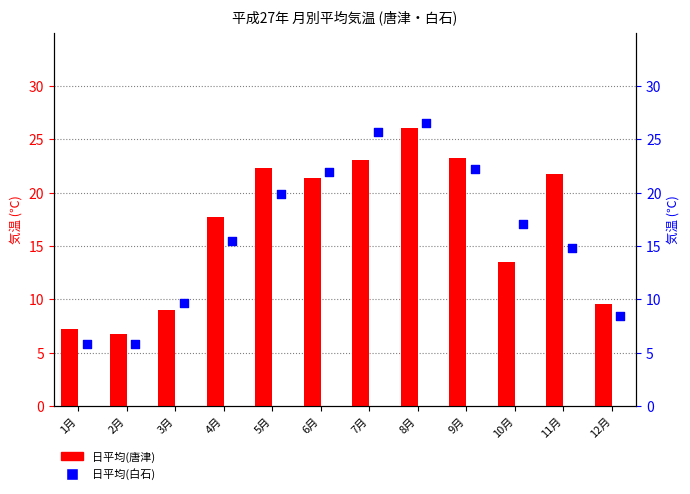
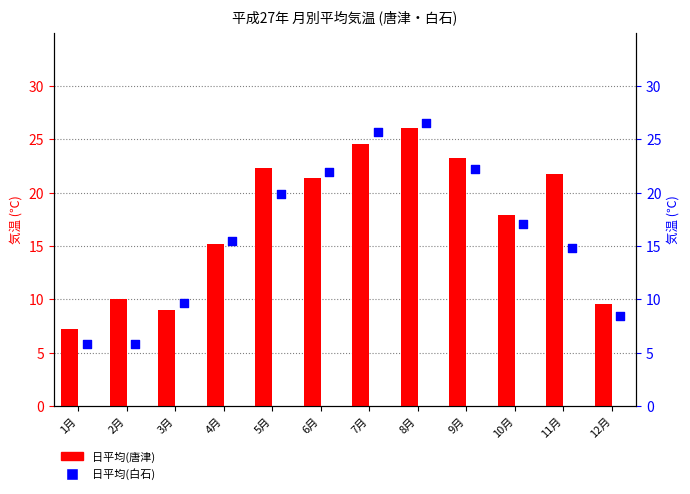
  {
    "日平均(唐津)": {
      "1月": 7.2,
-     "2月": 6.8,
+     "2月": 10.0,
      "3月": 9.0,
-     "4月": 17.7,
+     "4月": 15.2,
      "5月": 22.3,
      "6月": 21.4,
-     "7月": 23.1,
+     "7月": 24.6,
      "8月": 26.1,
      "9月": 23.2,
-     "10月": 13.5,
+     "10月": 17.9,
      "11月": 21.7,
      "12月": 9.6
    }
  }
